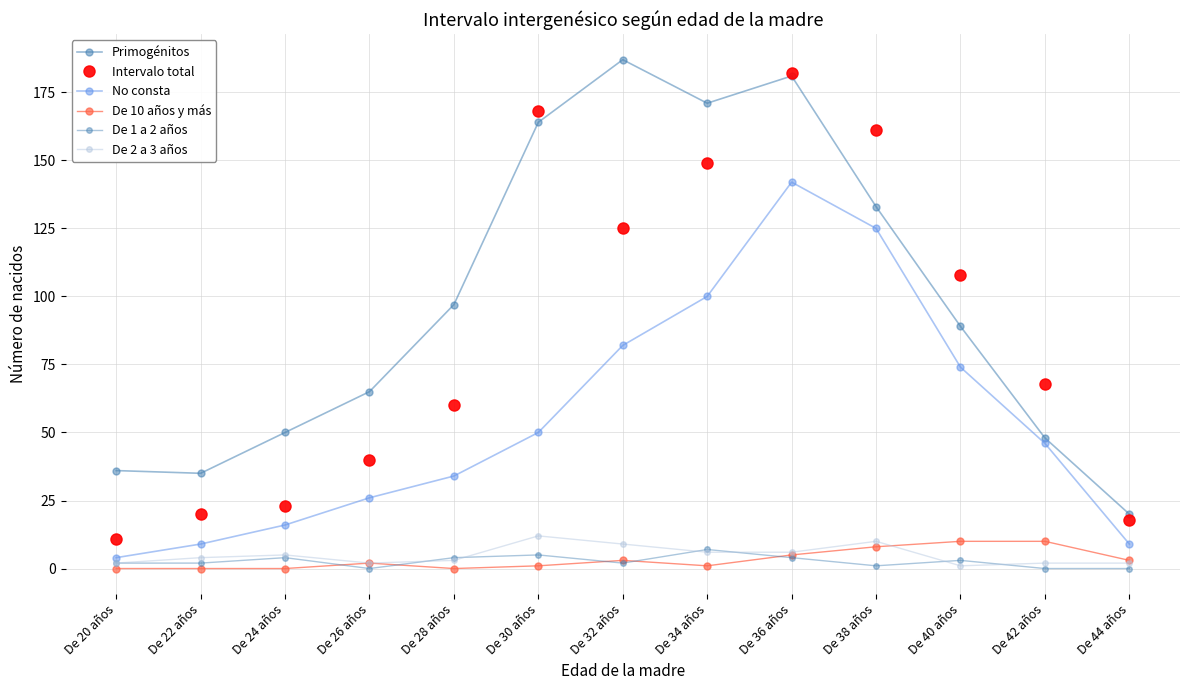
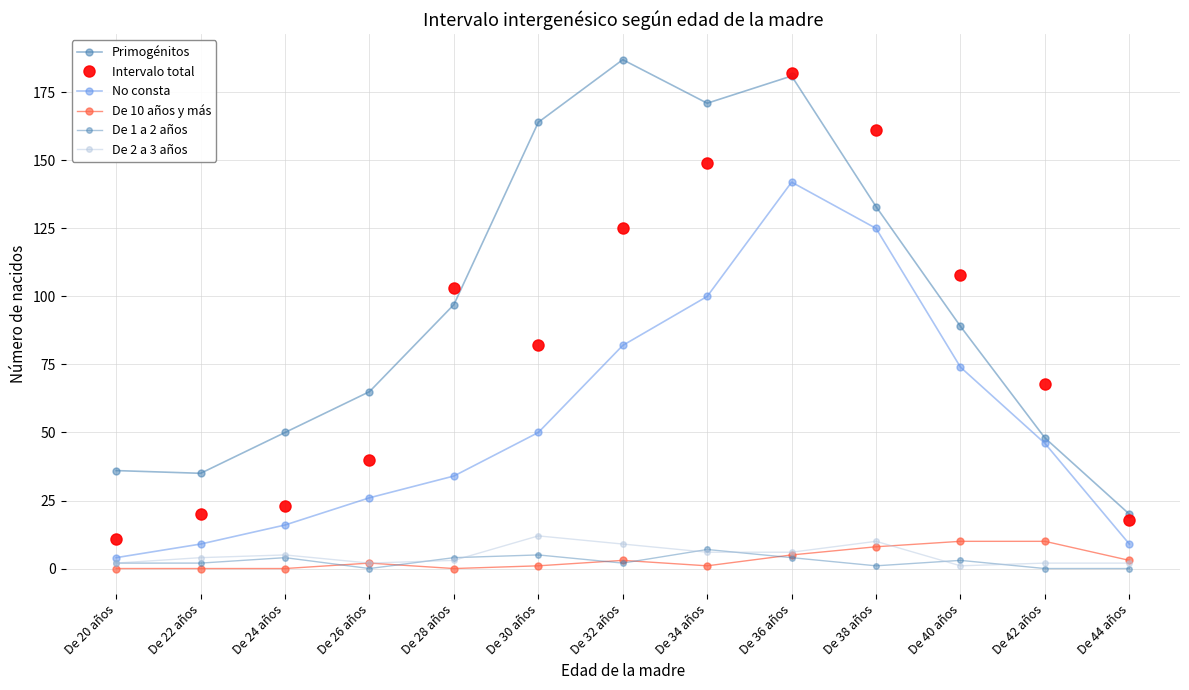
  {
    "Intervalo total": {
      "De 20 años": 11,
      "De 22 años": 20,
      "De 24 años": 23,
      "De 26 años": 40,
-     "De 28 años": 60,
-     "De 30 años": 168,
+     "De 28 años": 103,
+     "De 30 años": 82,
      "De 32 años": 125,
      "De 34 años": 149,
      "De 36 años": 182,
      "De 38 años": 161,
      "De 40 años": 108,
      "De 42 años": 68,
      "De 44 años": 18
    },
    "De 10 años y más": {
      "De 20 años": 0,
      "De 22 años": 0,
      "De 24 años": 0,
      "De 28 años": 0,
      "De 30 años": 1,
      "De 32 años": 3,
      "De 34 años": 1,
      "De 36 años": 5,
      "De 38 años": 8,
      "De 40 años": 10,
      "De 42 años": 10,
      "De 44 años": 3
    },
    "De 2 a 3 años": {
      "De 22 años": 4,
      "De 24 años": 5,
      "De 28 años": 3,
      "De 30 años": 12,
      "De 32 años": 9,
      "De 34 años": 6,
      "De 36 años": 6,
      "De 38 años": 10,
      "De 40 años": 1,
      "De 42 años": 2,
      "De 44 años": 2
    }
  }
